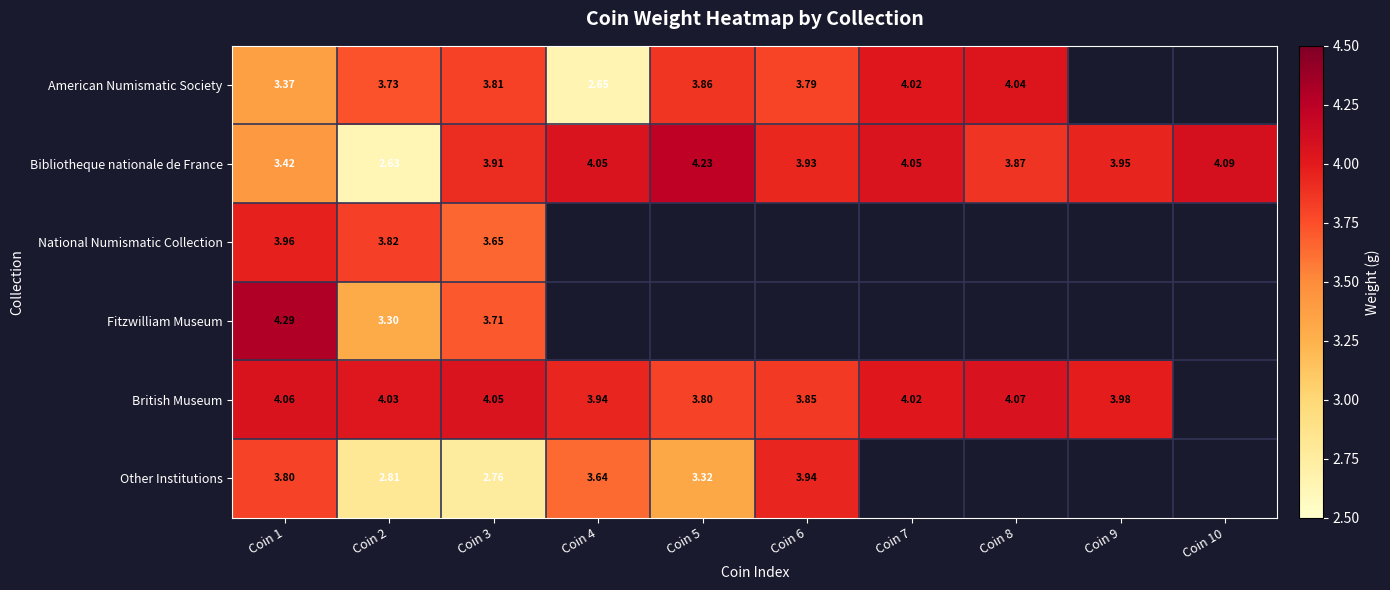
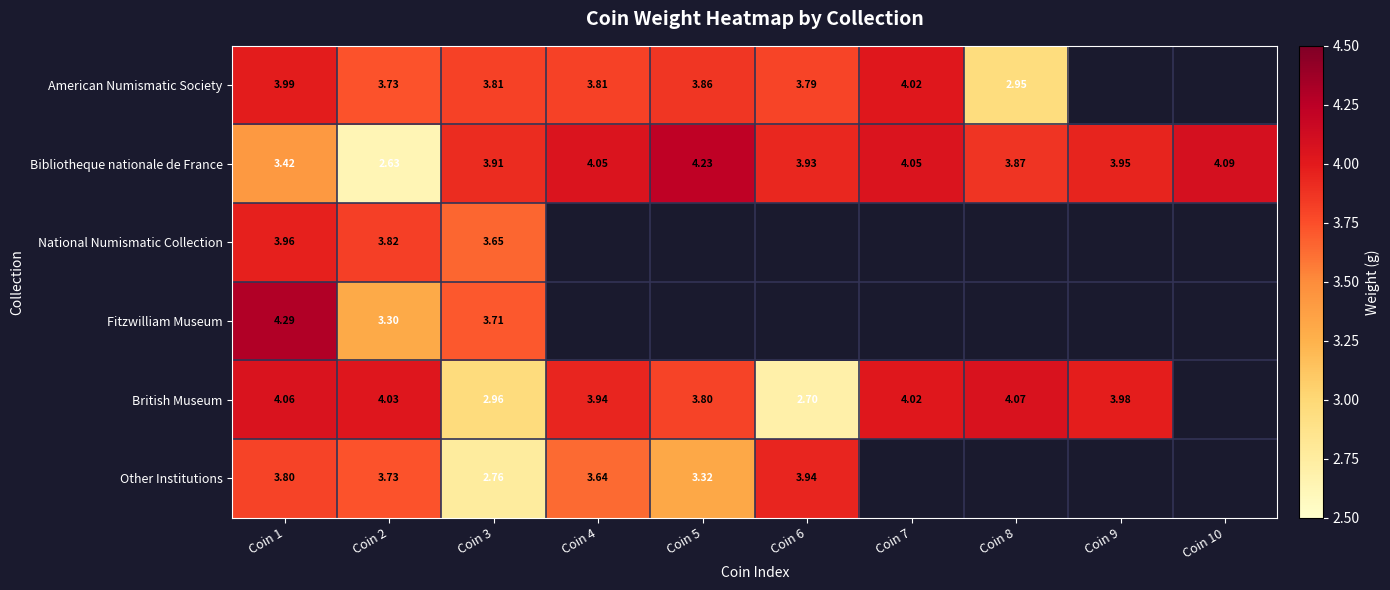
  {
    "American Numismatic Society": {
-     "Coin 1": 3.37,
+     "Coin 1": 3.99,
      "Coin 2": 3.73,
      "Coin 3": 3.81,
-     "Coin 4": 2.65,
+     "Coin 4": 3.81,
      "Coin 5": 3.86,
      "Coin 6": 3.79,
      "Coin 7": 4.02,
-     "Coin 8": 4.04
+     "Coin 8": 2.95
    },
    "Bibliotheque nationale de France": {
      "Coin 1": 3.42,
      "Coin 2": 2.63,
      "Coin 3": 3.91,
      "Coin 4": 4.05,
      "Coin 5": 4.23,
      "Coin 6": 3.93,
      "Coin 7": 4.05,
      "Coin 8": 3.87,
      "Coin 9": 3.95,
      "Coin 10": 4.09
    },
    "National Numismatic Collection": {
      "Coin 1": 3.96,
      "Coin 2": 3.82,
      "Coin 3": 3.65
    },
    "Fitzwilliam Museum": {
      "Coin 1": 4.29,
      "Coin 2": 3.30,
      "Coin 3": 3.71
    },
    "British Museum": {
      "Coin 1": 4.06,
      "Coin 2": 4.03,
-     "Coin 3": 4.05,
+     "Coin 3": 2.96,
      "Coin 4": 3.94,
      "Coin 5": 3.80,
-     "Coin 6": 3.85,
+     "Coin 6": 2.70,
      "Coin 7": 4.02,
      "Coin 8": 4.07,
      "Coin 9": 3.98
    },
    "Other Institutions": {
      "Coin 1": 3.80,
-     "Coin 2": 2.81,
+     "Coin 2": 3.73,
      "Coin 3": 2.76,
      "Coin 4": 3.64,
      "Coin 5": 3.32,
      "Coin 6": 3.94
    }
  }
